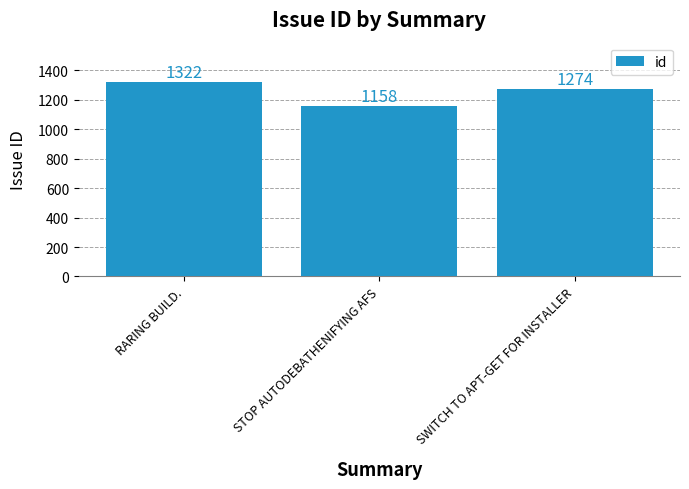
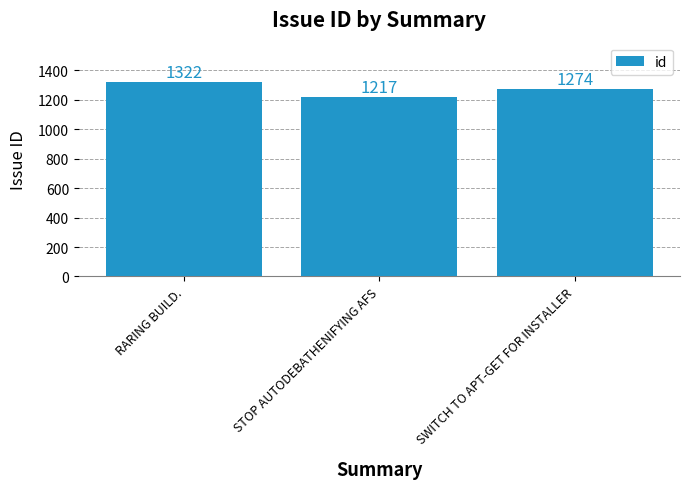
  {
    "RARING BUILD.": 1322,
-   "STOP AUTODEBATHENIFYING AFS": 1158,
+   "STOP AUTODEBATHENIFYING AFS": 1217,
    "SWITCH TO APT-GET FOR INSTALLER": 1274
  }
